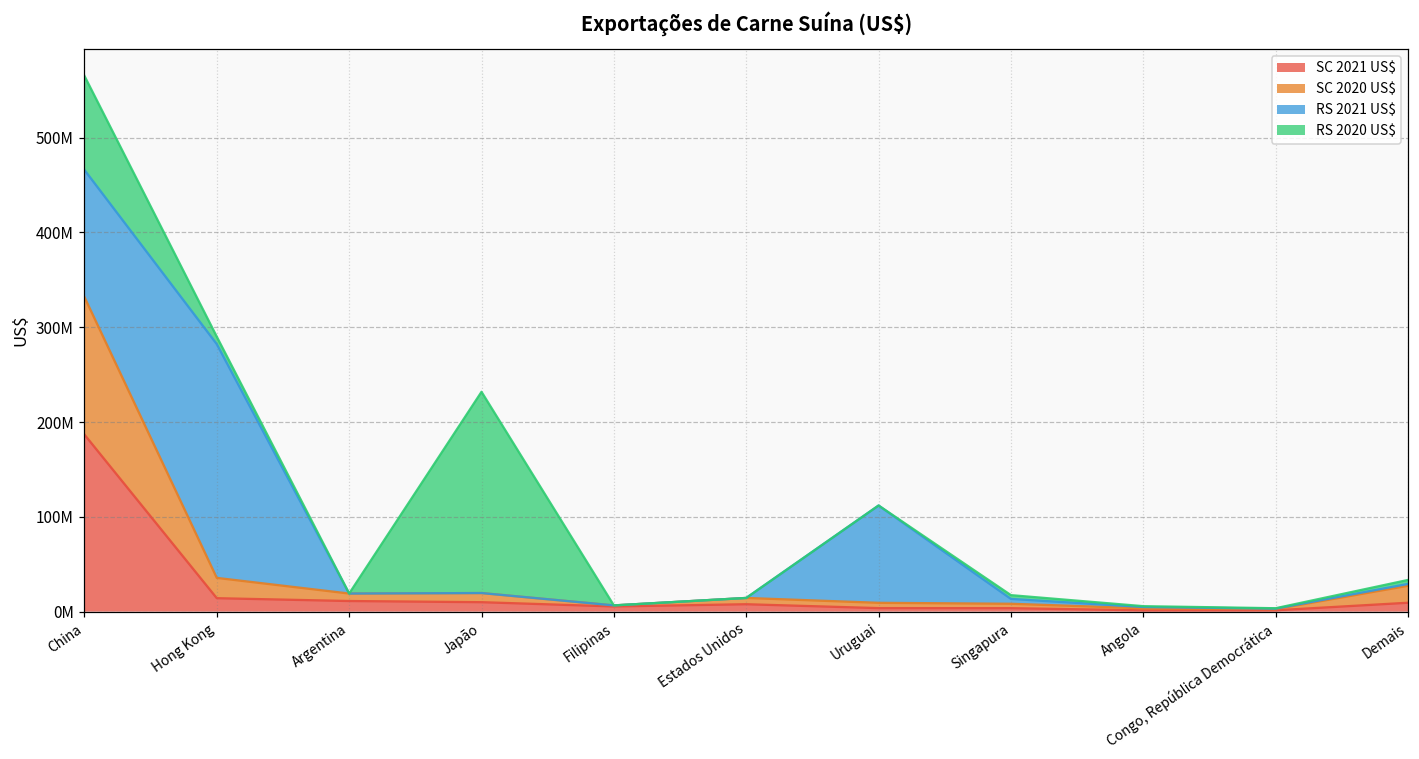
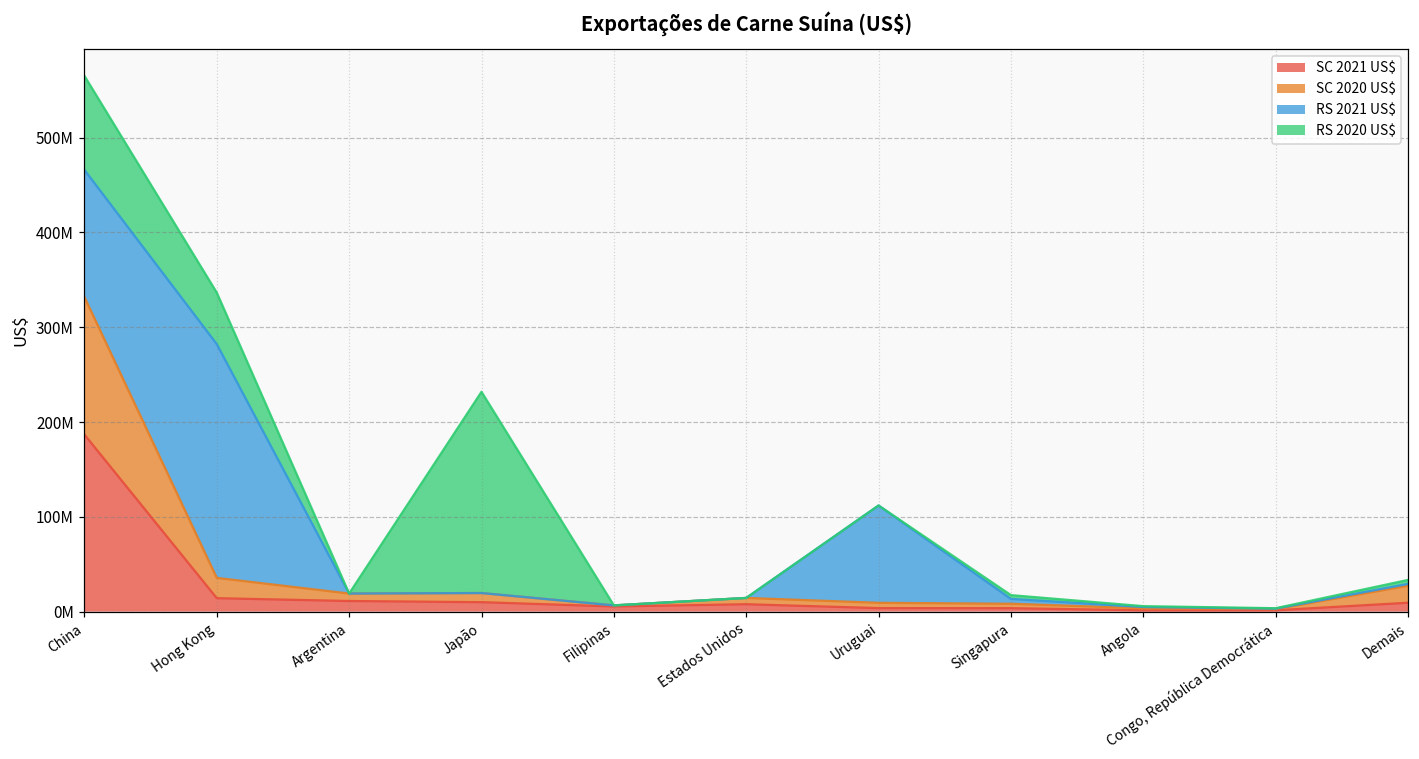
  {
    "RS 2021 US$": {
      "China": 130000000,
      "Hong Kong": 250000000,
      "Singapura": 10000000
    },
    "RS 2020 US$": {
      "China": 100000000,
-     "Hong Kong": 10000000,
+     "Hong Kong": 50000000,
      "Japão": 210000000,
      "Singapura": 0,
      "Demais": 0
    }
  }
